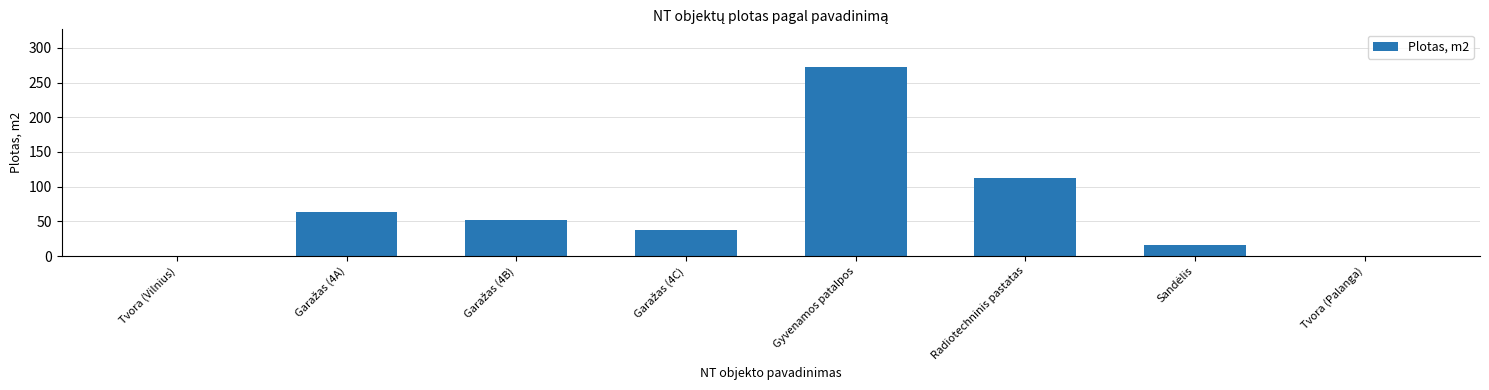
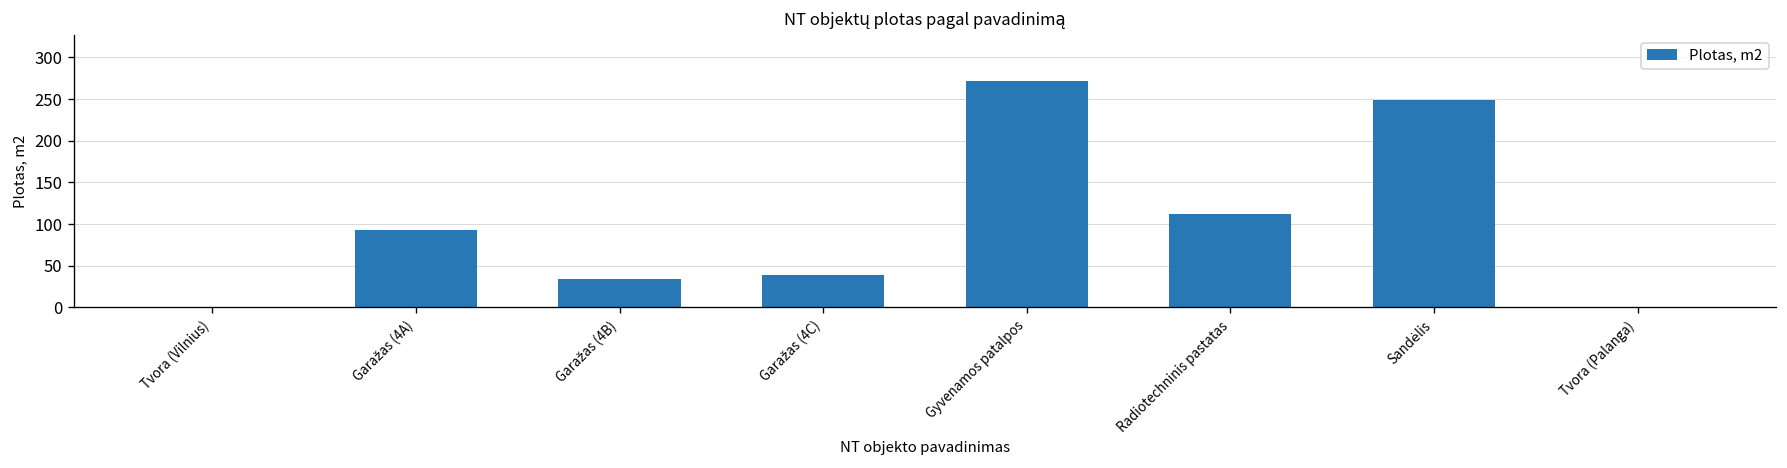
  {
    "Tvora (Vilnius)": 0,
-   "Garažas (4A)": 60,
-   "Garažas (4B)": 50,
+   "Garažas (4A)": 90,
+   "Garažas (4B)": 30,
    "Garažas (4C)": 40,
    "Gyvenamos patalpos": 270,
    "Radiotechninis pastatas": 110,
-   "Sandėlis": 20,
+   "Sandėlis": 250,
    "Tvora (Palanga)": 0
  }
